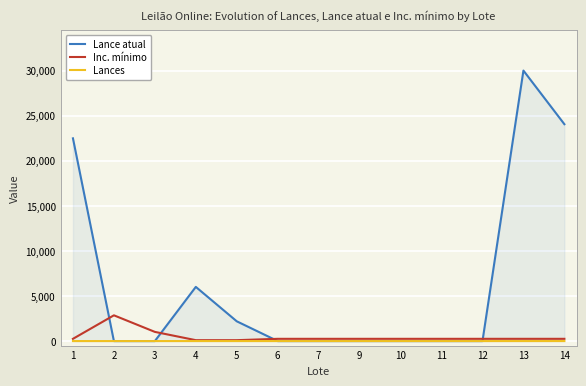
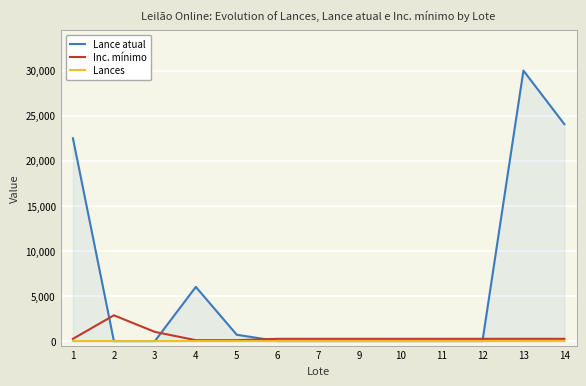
  {
    "Lance atual": {
      "1": "22,000",
      "4": "6,000",
-     "5": "2,000",
+     "5": "1,000",
      "13": "30,000",
      "14": "24,000"
    },
    "Inc. mínimo": {
      "2": "3,000",
      "3": "1,000"
    }
  }
